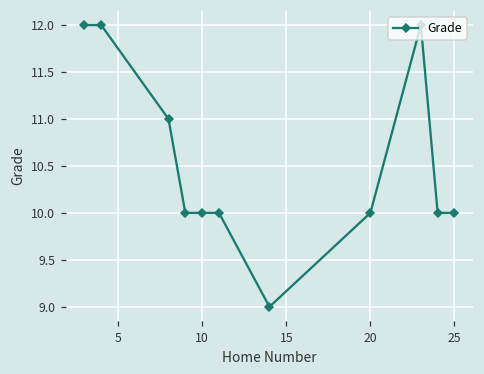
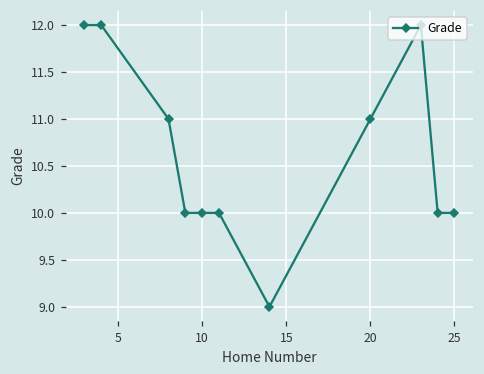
  {
    "10": 10,
-   "20": 10,
+   "20": 11,
    "25": 10
  }
